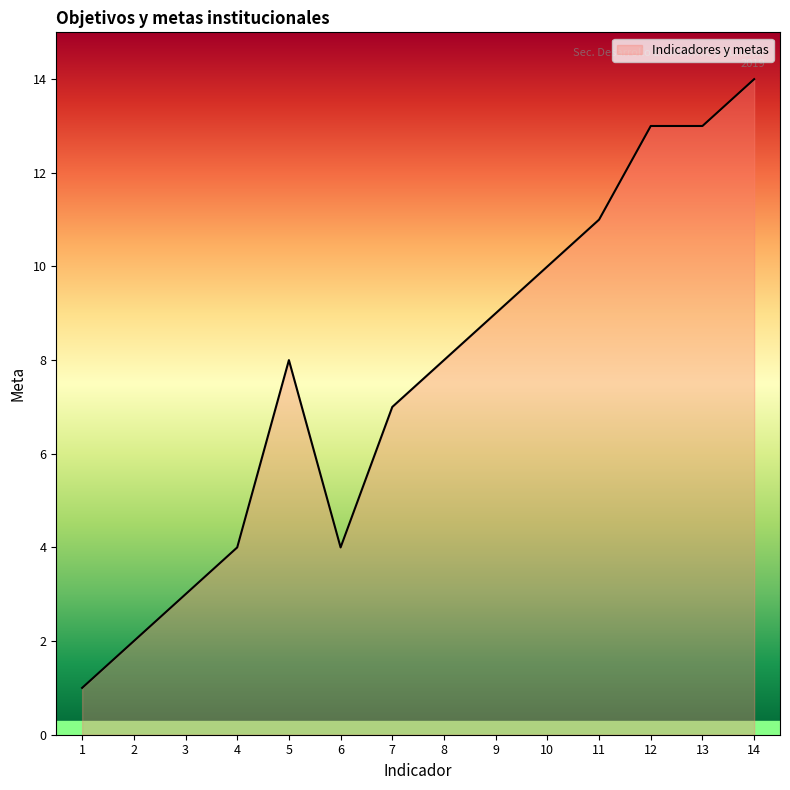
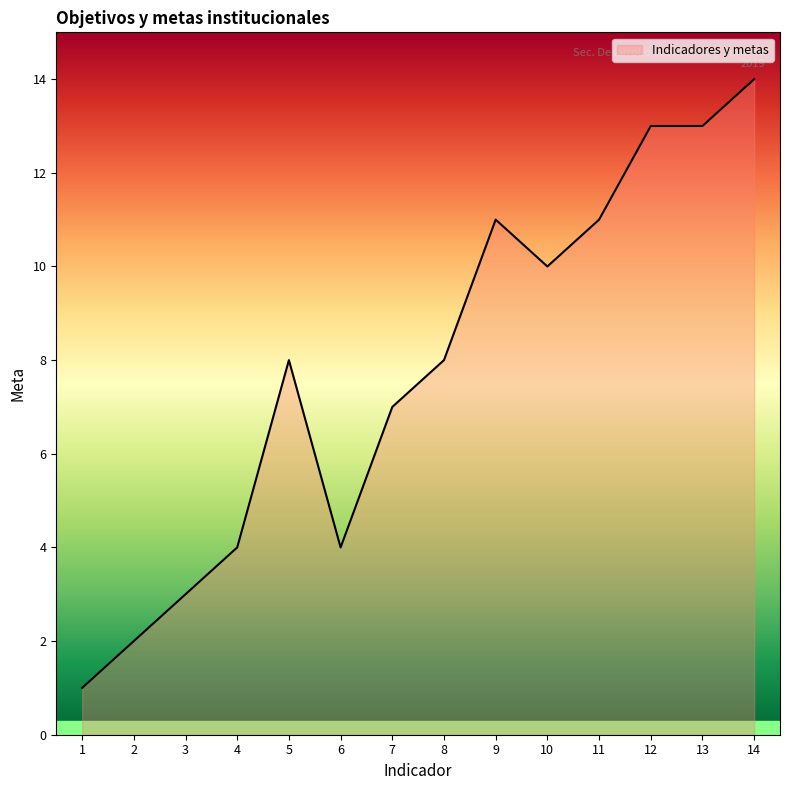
  {
    "1": 1,
    "2": 2,
    "3": 3,
    "4": 4,
    "5": 8,
    "6": 4,
    "7": 7,
    "8": 8,
-   "9": 9,
+   "9": 11,
    "10": 10,
    "11": 11,
    "12": 13,
    "13": 13
  }
